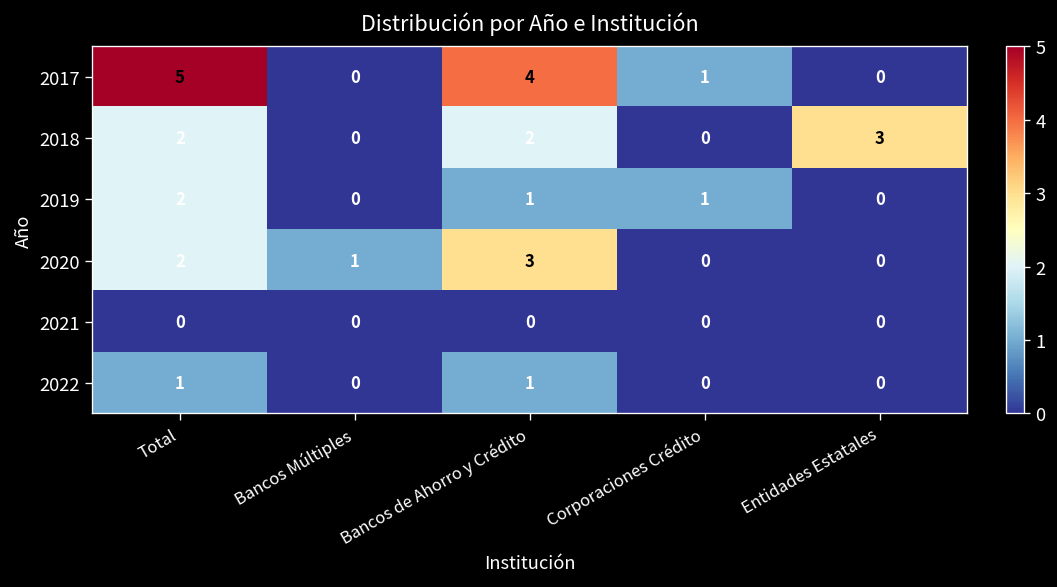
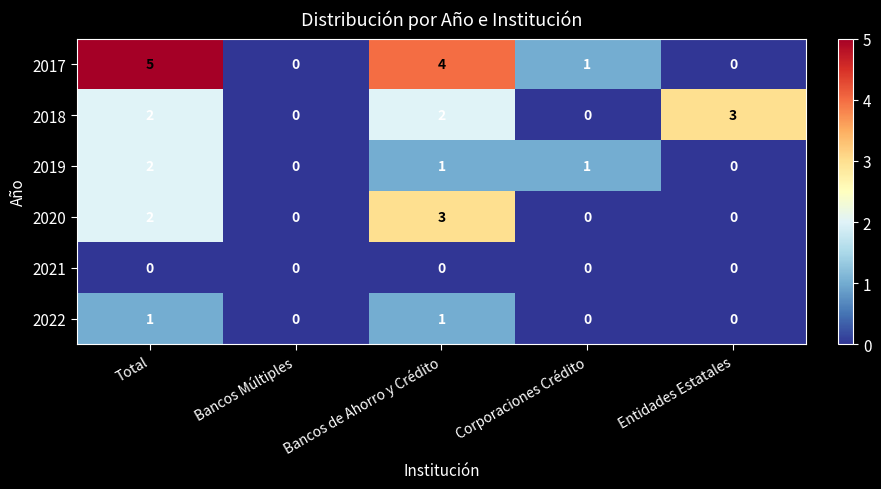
  {
    "2017": {
      "Total": 5,
      "Bancos Múltiples": 0,
      "Bancos de Ahorro y Crédito": 4,
      "Corporaciones Crédito": 1,
      "Entidades Estatales": 0
    },
    "2018": {
      "Bancos Múltiples": 0,
      "Corporaciones Crédito": 0,
      "Entidades Estatales": 3
    },
    "2019": {
      "Bancos Múltiples": 0,
      "Bancos de Ahorro y Crédito": 1,
      "Corporaciones Crédito": 1,
      "Entidades Estatales": 0
    },
    "2020": {
-     "Bancos Múltiples": 1,
+     "Bancos Múltiples": 0,
      "Bancos de Ahorro y Crédito": 3,
      "Corporaciones Crédito": 0,
      "Entidades Estatales": 0
    },
    "2021": {
      "Total": 0,
      "Bancos Múltiples": 0,
      "Bancos de Ahorro y Crédito": 0,
      "Corporaciones Crédito": 0,
      "Entidades Estatales": 0
    },
    "2022": {
      "Total": 1,
      "Bancos Múltiples": 0,
      "Bancos de Ahorro y Crédito": 1,
      "Corporaciones Crédito": 0,
      "Entidades Estatales": 0
    }
  }
